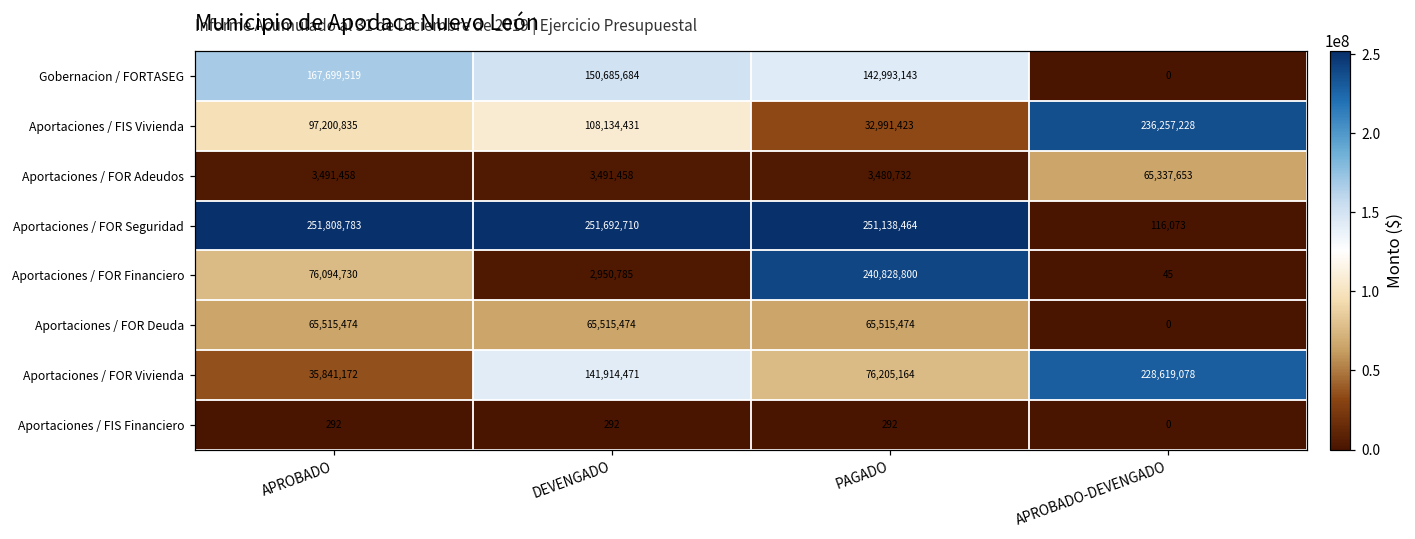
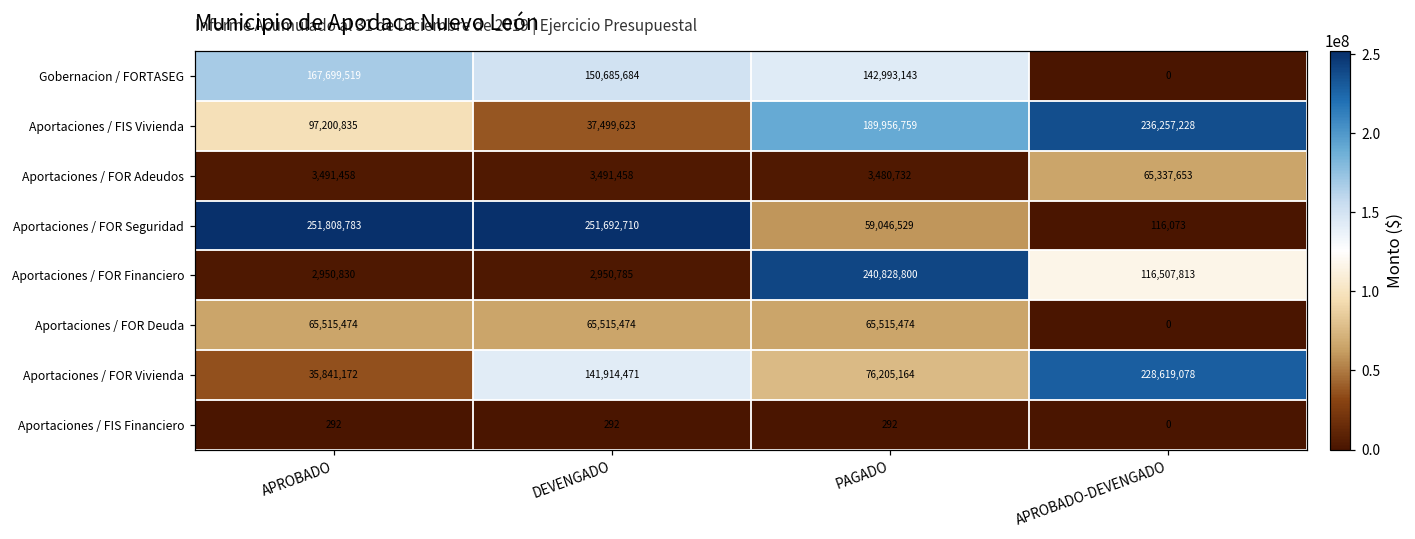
  {
    "Gobernacion / FORTASEG": {
      "APROBADO": "167,699,519",
      "DEVENGADO": "150,685,684",
      "PAGADO": "142,993,143",
      "APROBADO-DEVENGADO": "0"
    },
    "Aportaciones / FIS Vivienda": {
      "APROBADO": "97,200,835",
-     "DEVENGADO": "108,134,431",
-     "PAGADO": "32,991,423",
+     "DEVENGADO": "37,499,623",
+     "PAGADO": "189,956,759",
      "APROBADO-DEVENGADO": "236,257,228"
    },
    "Aportaciones / FOR Adeudos": {
      "APROBADO": "3,491,458",
      "DEVENGADO": "3,491,458",
      "PAGADO": "3,480,732",
      "APROBADO-DEVENGADO": "65,337,653"
    },
    "Aportaciones / FOR Seguridad": {
      "APROBADO": "251,808,783",
      "DEVENGADO": "251,692,710",
-     "PAGADO": "251,138,464",
+     "PAGADO": "59,046,529",
      "APROBADO-DEVENGADO": "116,073"
    },
    "Aportaciones / FOR Financiero": {
-     "APROBADO": "76,094,730",
+     "APROBADO": "2,950,830",
      "DEVENGADO": "2,950,785",
      "PAGADO": "240,828,800",
-     "APROBADO-DEVENGADO": "45"
+     "APROBADO-DEVENGADO": "116,507,813"
    },
    "Aportaciones / FOR Deuda": {
      "APROBADO": "65,515,474",
      "DEVENGADO": "65,515,474",
      "PAGADO": "65,515,474",
      "APROBADO-DEVENGADO": "0"
    },
    "Aportaciones / FOR Vivienda": {
      "APROBADO": "35,841,172",
      "DEVENGADO": "141,914,471",
      "PAGADO": "76,205,164",
      "APROBADO-DEVENGADO": "228,619,078"
    },
    "Aportaciones / FIS Financiero": {
      "APROBADO": "292",
      "DEVENGADO": "292",
      "PAGADO": "292",
      "APROBADO-DEVENGADO": "0"
    }
  }
